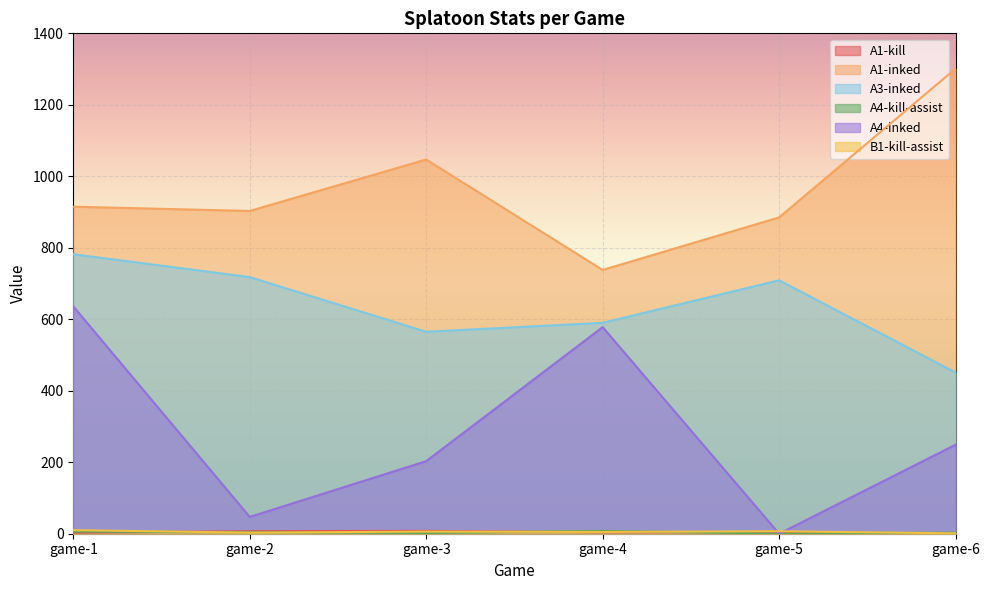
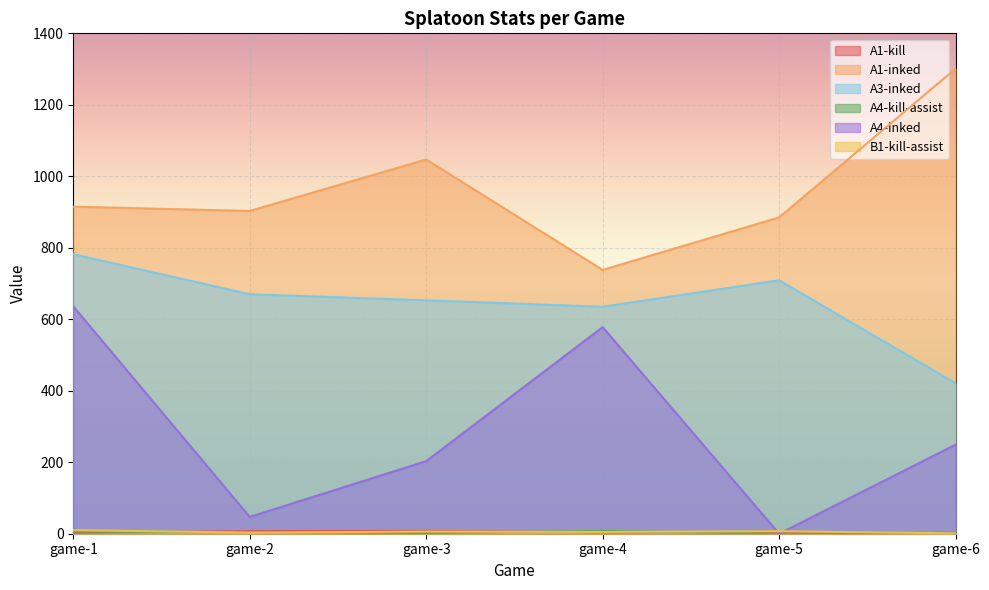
  {
    "A3-inked": {
      "game-1": 780,
-     "game-2": 720,
-     "game-3": 570,
-     "game-4": 590,
+     "game-2": 670,
+     "game-3": 650,
+     "game-4": 640,
      "game-5": 710,
-     "game-6": 450
+     "game-6": 420
    },
    "A4-inked": {
      "game-1": 640,
      "game-2": 50,
      "game-3": 200,
      "game-4": 580,
      "game-6": 250
    }
  }
